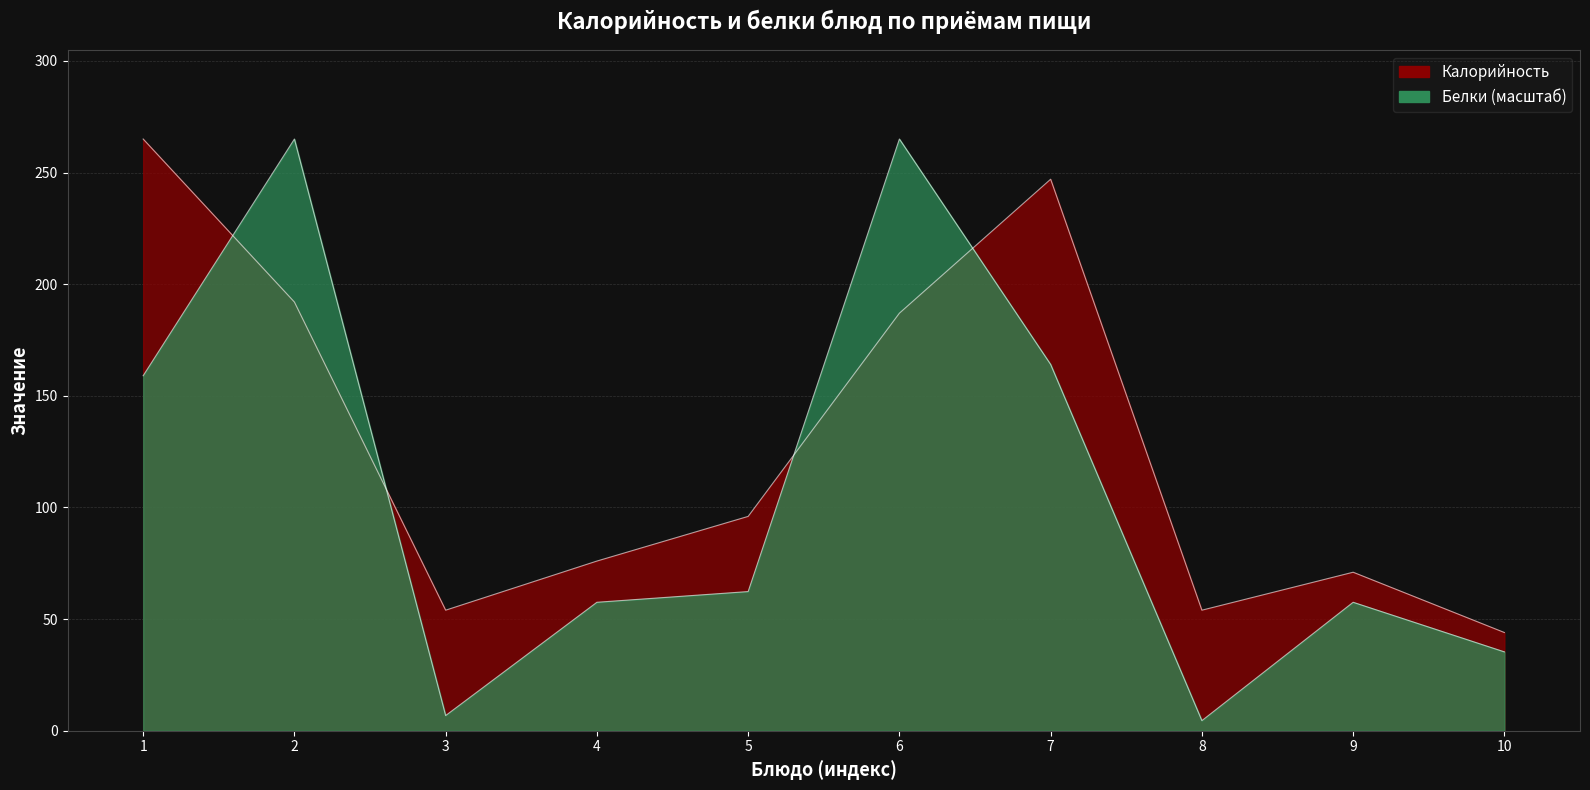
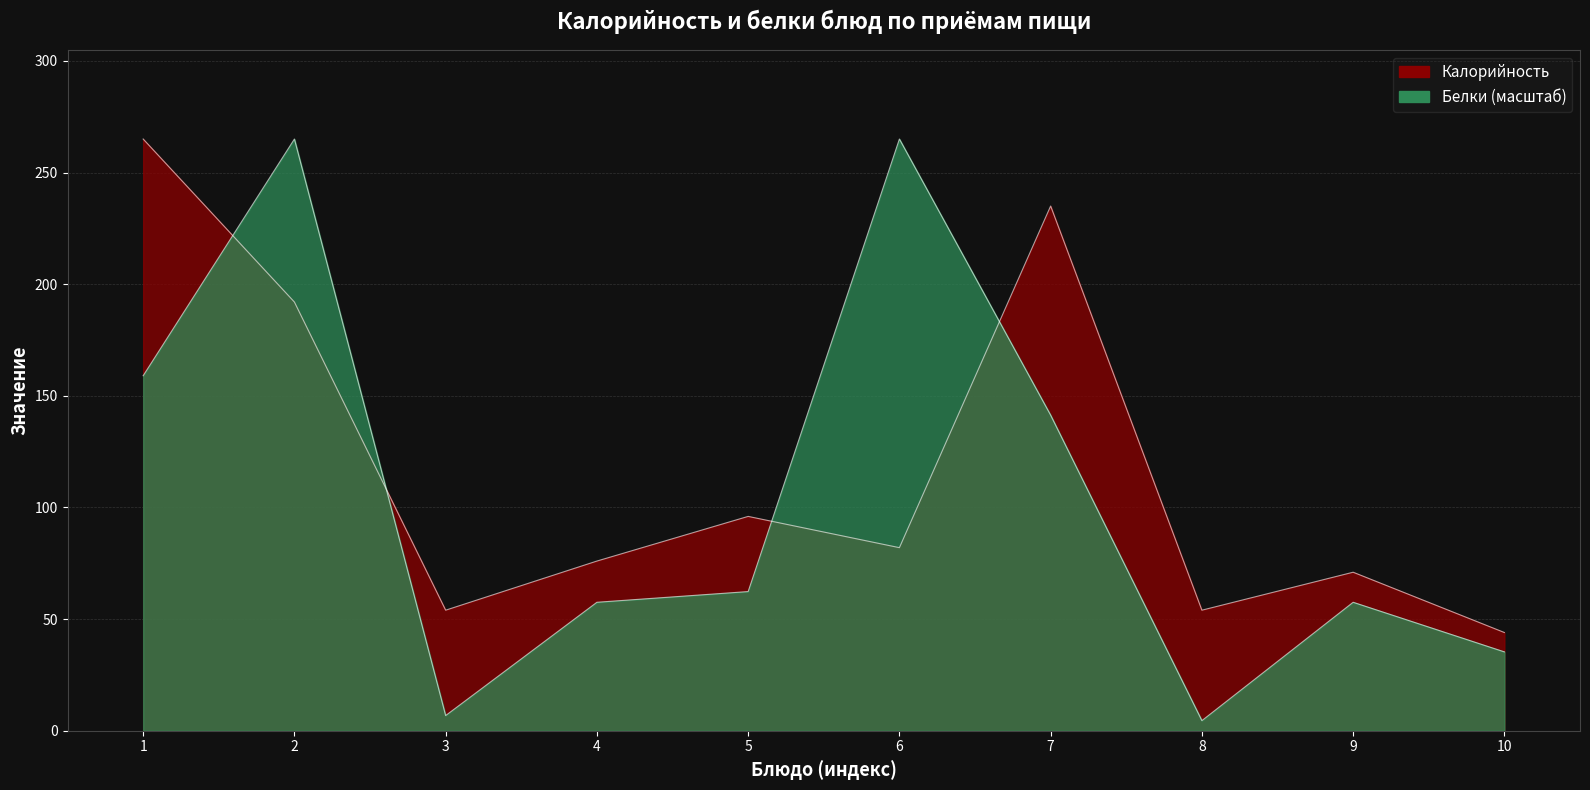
  {
    "Калорийность": {
      "1": 265,
      "2": 192,
      "3": 54,
      "4": 76,
      "5": 96,
-     "6": 187,
-     "7": 247,
+     "6": 82,
+     "7": 235,
      "8": 54,
      "9": 71,
      "10": 44
    },
    "Белки (масштаб)": {
      "1": 159,
      "2": 265,
      "3": 7,
      "4": 58,
      "5": 62,
      "6": 265,
-     "7": 164,
+     "7": 141,
      "8": 5,
      "9": 58,
      "10": 35
    }
  }
